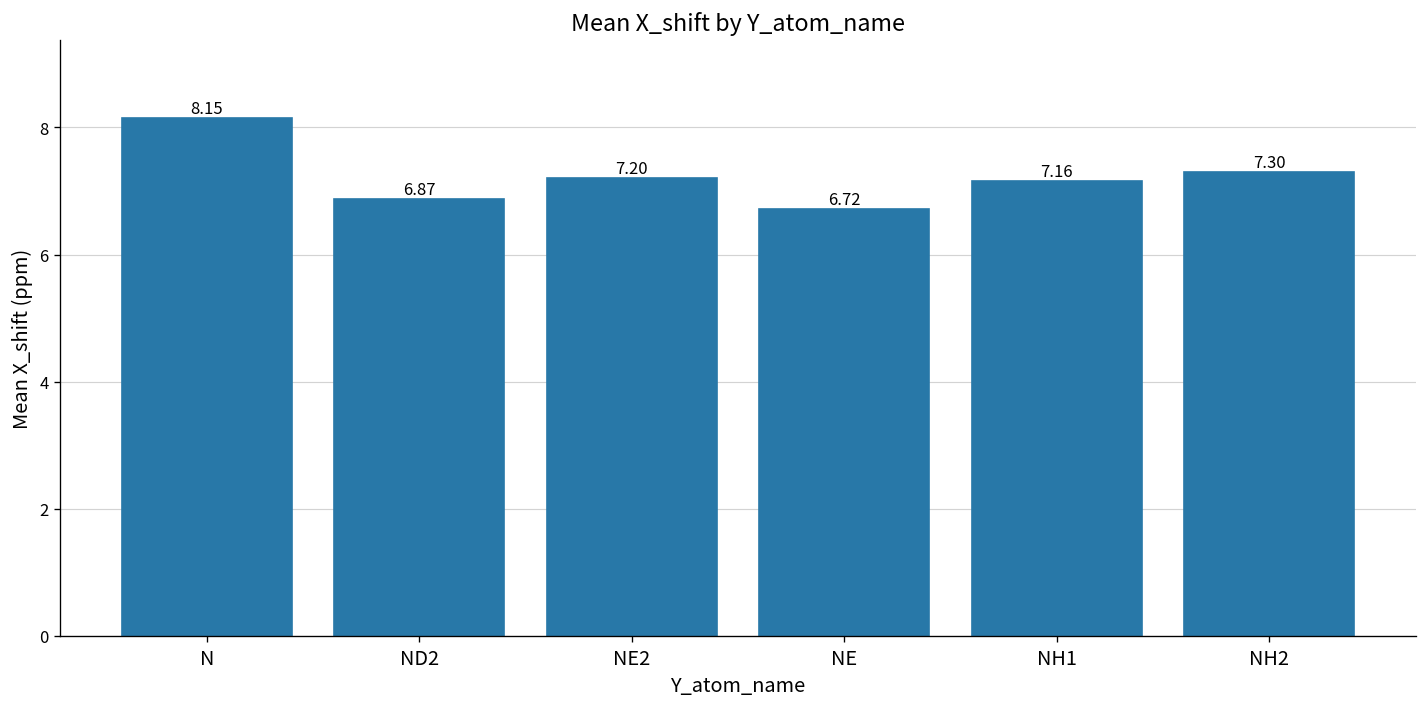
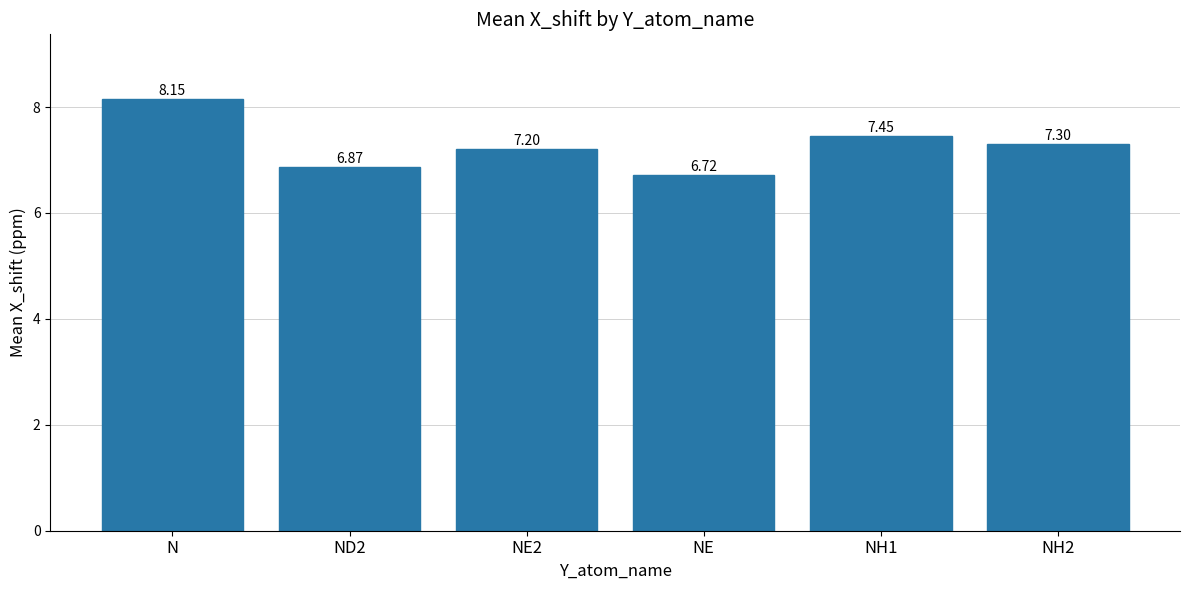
  {
    "N": 8.15,
    "ND2": 6.87,
    "NE2": 7.20,
    "NE": 6.72,
-   "NH1": 7.16,
+   "NH1": 7.45,
    "NH2": 7.30
  }
